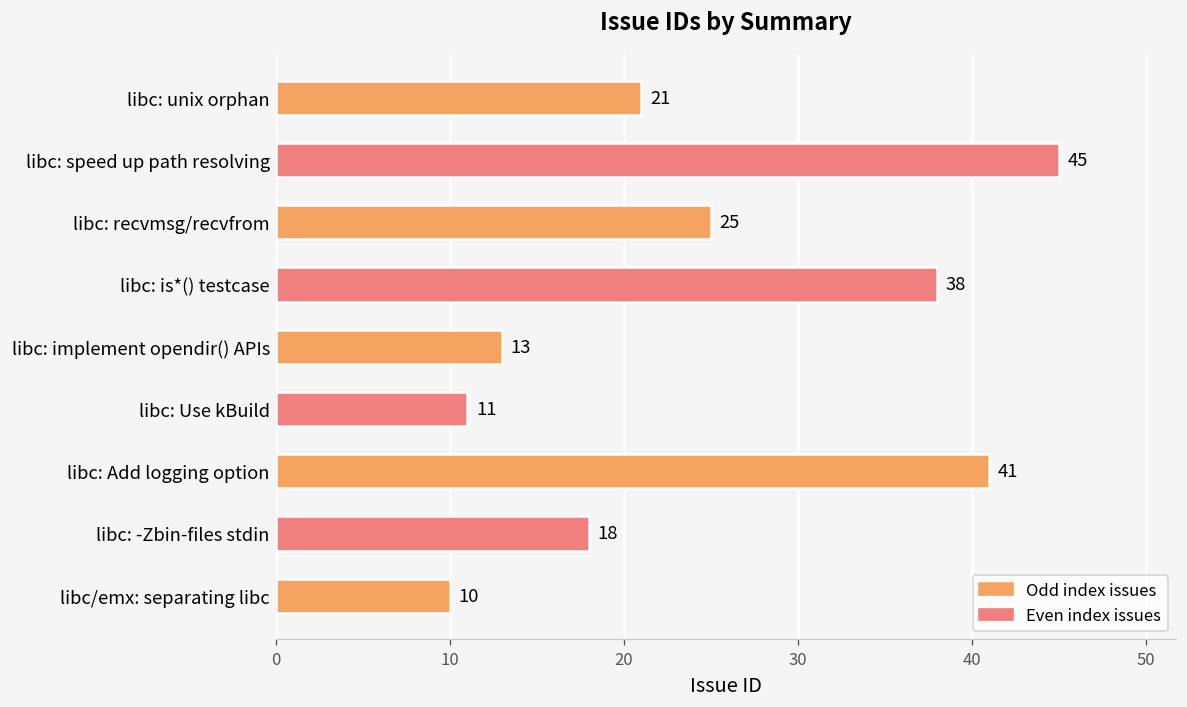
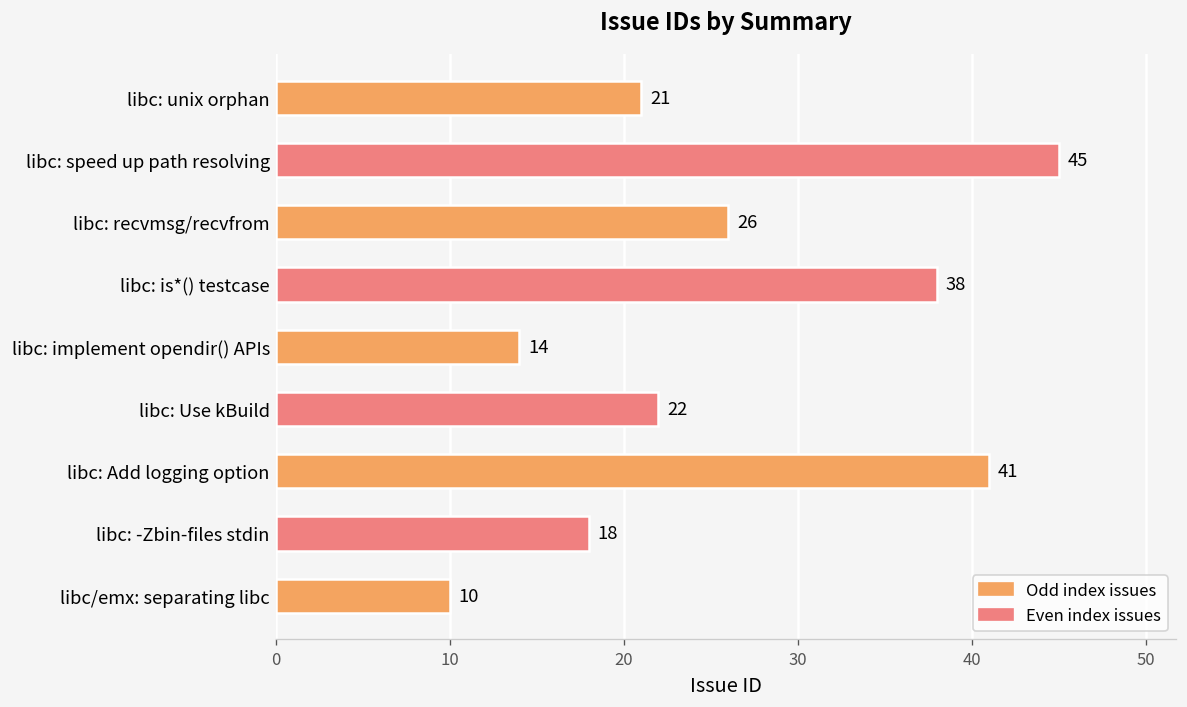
  {
    "libc: unix orphan": 21,
    "libc: speed up path resolving": 45,
-   "libc: recvmsg/recvfrom": 25,
+   "libc: recvmsg/recvfrom": 26,
    "libc: is*() testcase": 38,
-   "libc: implement opendir() APIs": 13,
-   "libc: Use kBuild": 11,
+   "libc: implement opendir() APIs": 14,
+   "libc: Use kBuild": 22,
    "libc: Add logging option": 41,
    "libc: -Zbin-files stdin": 18,
    "libc/emx: separating libc": 10
  }
